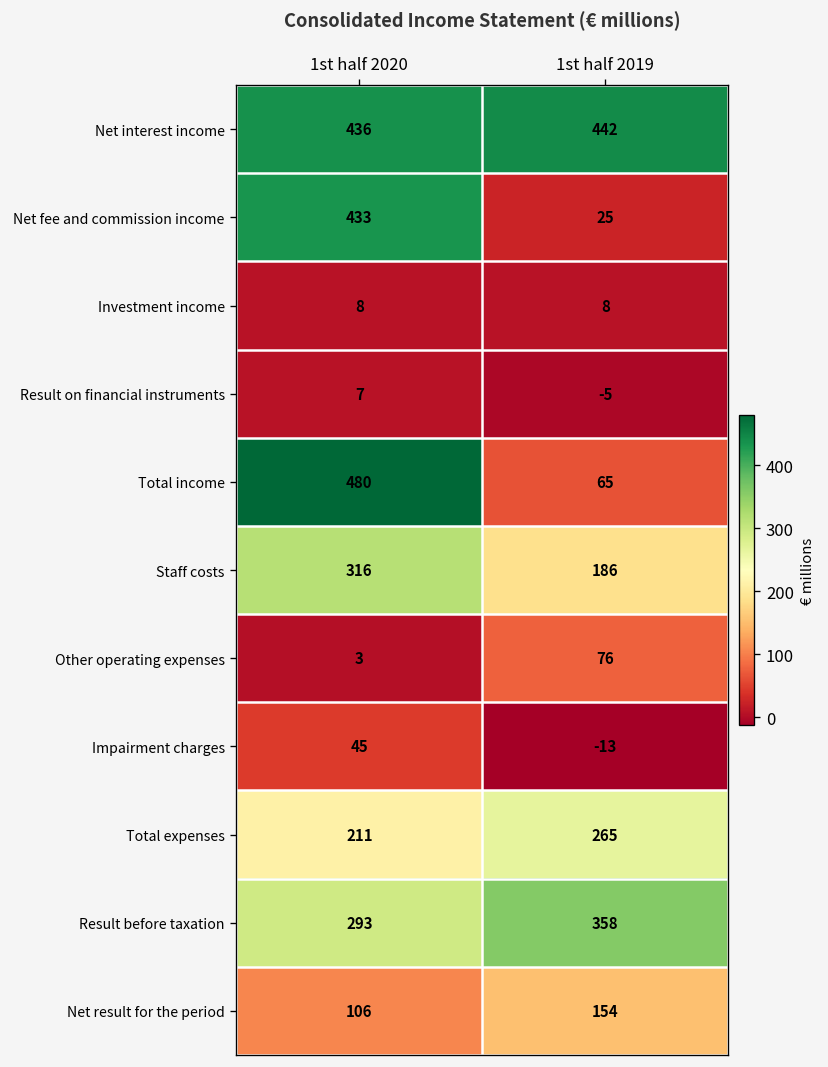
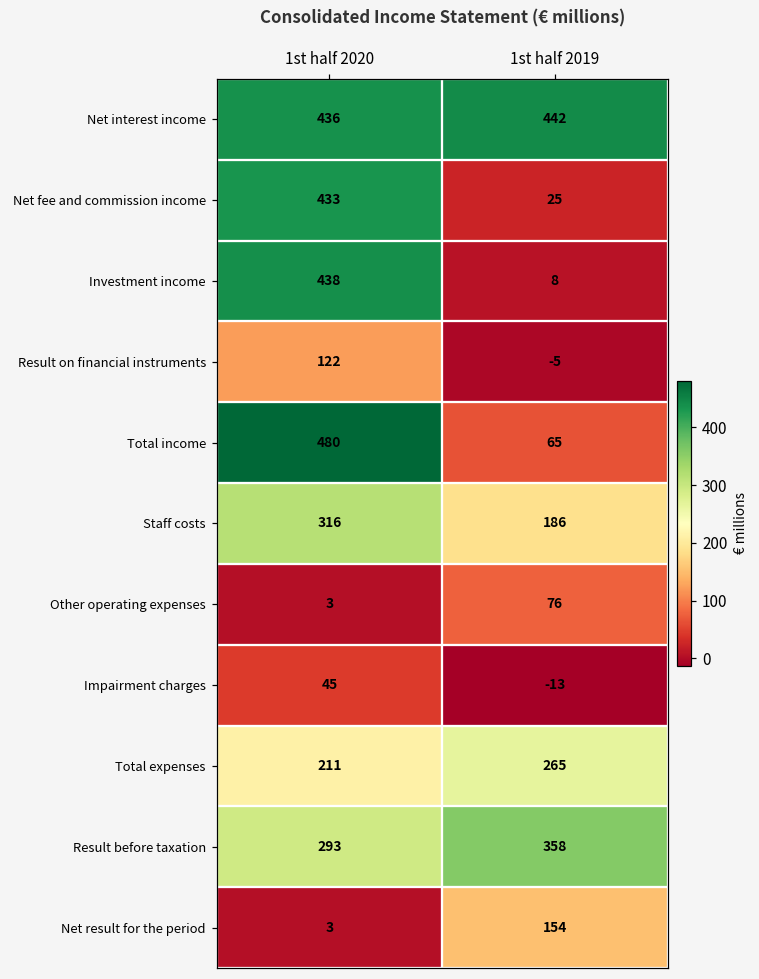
  {
    "Net interest income": {
      "1st half 2020": 436,
      "1st half 2019": 442
    },
    "Net fee and commission income": {
      "1st half 2020": 433,
      "1st half 2019": 25
    },
    "Investment income": {
-     "1st half 2020": 8,
+     "1st half 2020": 438,
      "1st half 2019": 8
    },
    "Result on financial instruments": {
-     "1st half 2020": 7,
+     "1st half 2020": 122,
      "1st half 2019": -5
    },
    "Total income": {
      "1st half 2020": 480,
      "1st half 2019": 65
    },
    "Staff costs": {
      "1st half 2020": 316,
      "1st half 2019": 186
    },
    "Other operating expenses": {
      "1st half 2020": 3,
      "1st half 2019": 76
    },
    "Impairment charges": {
      "1st half 2020": 45,
      "1st half 2019": -13
    },
    "Total expenses": {
      "1st half 2020": 211,
      "1st half 2019": 265
    },
    "Result before taxation": {
      "1st half 2020": 293,
      "1st half 2019": 358
    },
    "Net result for the period": {
-     "1st half 2020": 106,
+     "1st half 2020": 3,
      "1st half 2019": 154
    }
  }
